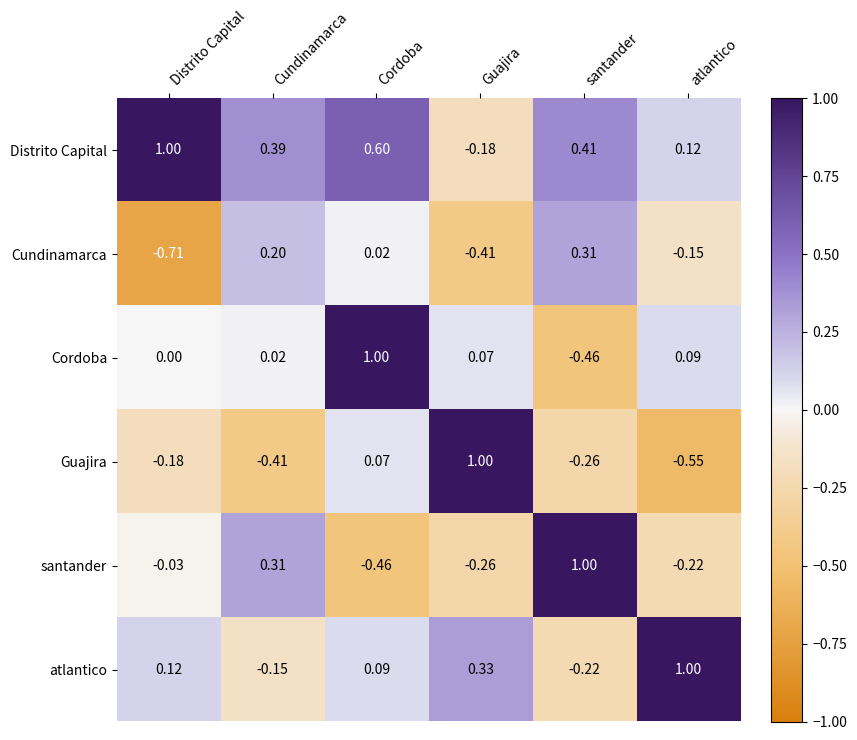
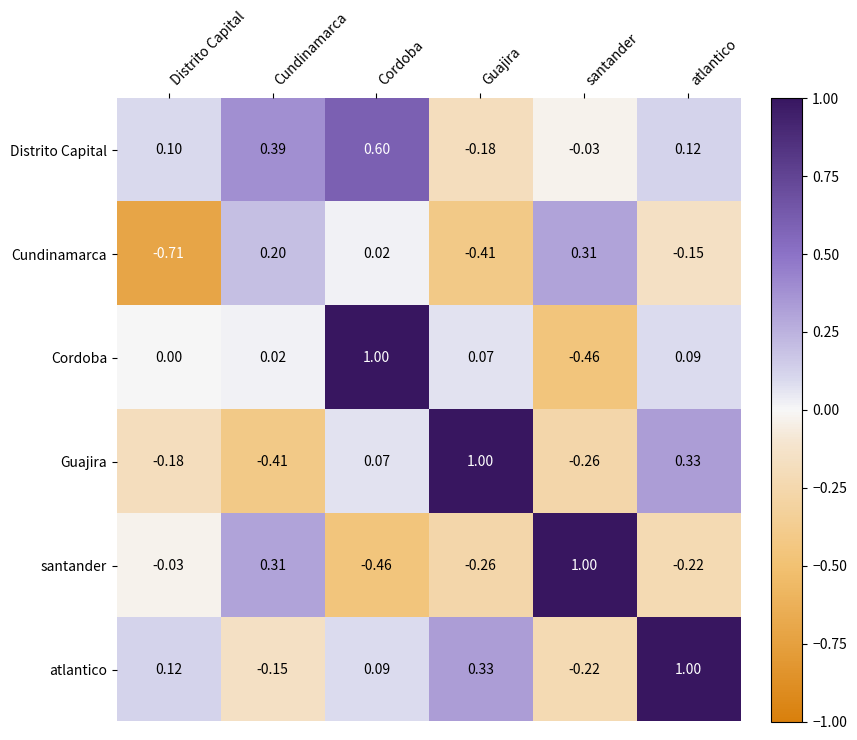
  {
    "Distrito Capital": {
-     "Distrito Capital": 1.00,
+     "Distrito Capital": 0.10,
      "Cundinamarca": 0.39,
      "Cordoba": 0.60,
      "Guajira": -0.18,
-     "santander": 0.41,
+     "santander": -0.03,
      "atlantico": 0.12
    },
    "Cundinamarca": {
      "Distrito Capital": -0.71,
      "Cundinamarca": 0.20,
      "Cordoba": 0.02,
      "Guajira": -0.41,
      "santander": 0.31,
      "atlantico": -0.15
    },
    "Cordoba": {
      "Distrito Capital": 0.00,
      "Cundinamarca": 0.02,
      "Cordoba": 1.00,
      "Guajira": 0.07,
      "santander": -0.46,
      "atlantico": 0.09
    },
    "Guajira": {
      "Distrito Capital": -0.18,
      "Cundinamarca": -0.41,
      "Cordoba": 0.07,
      "Guajira": 1.00,
      "santander": -0.26,
-     "atlantico": -0.55
+     "atlantico": 0.33
    },
    "santander": {
      "Distrito Capital": -0.03,
      "Cundinamarca": 0.31,
      "Cordoba": -0.46,
      "Guajira": -0.26,
      "santander": 1.00,
      "atlantico": -0.22
    },
    "atlantico": {
      "Distrito Capital": 0.12,
      "Cundinamarca": -0.15,
      "Cordoba": 0.09,
      "Guajira": 0.33,
      "santander": -0.22,
      "atlantico": 1.00
    }
  }
